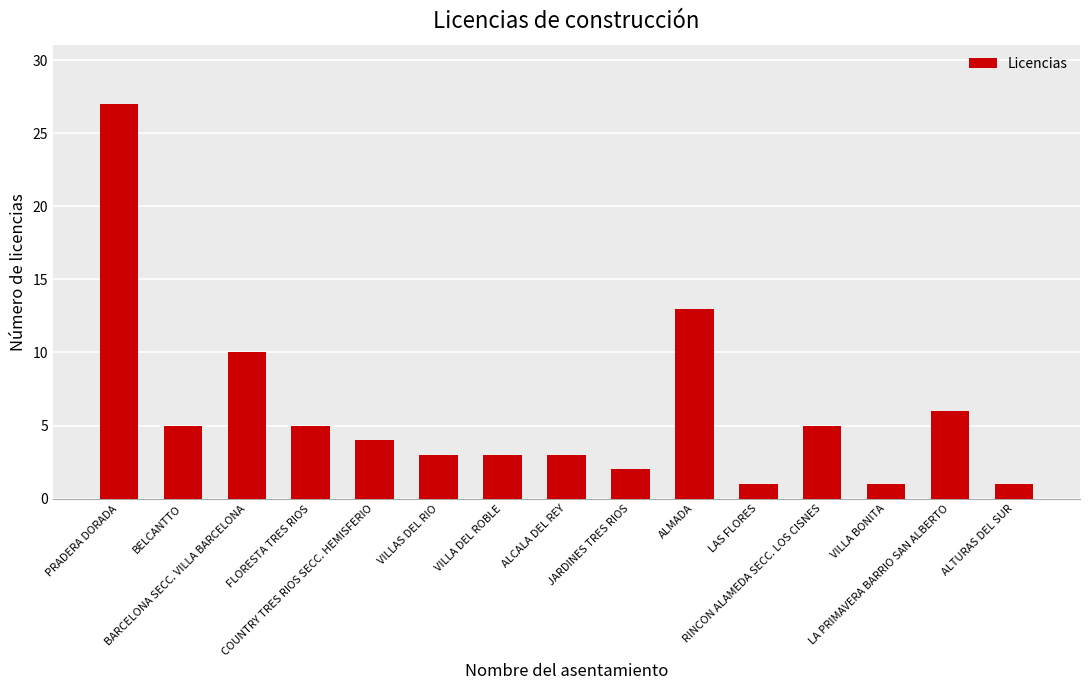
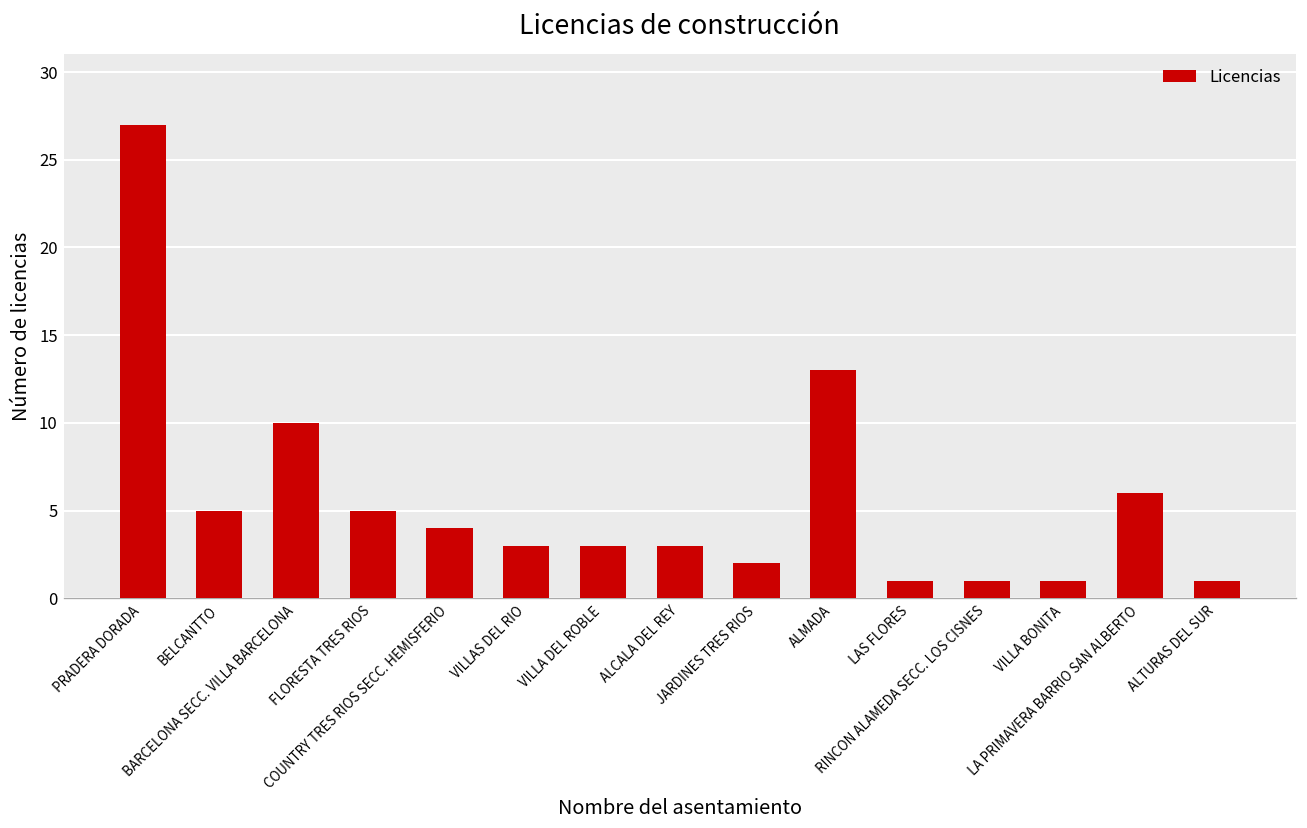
  {
    "PRADERA DORADA": 27,
    "BELCANTTO": 5,
    "BARCELONA SECC. VILLA BARCELONA": 10,
    "FLORESTA TRES RIOS": 5,
    "COUNTRY TRES RIOS SECC. HEMISFERIO": 4,
    "VILLAS DEL RIO": 3,
    "VILLA DEL ROBLE": 3,
    "ALCALA DEL REY": 3,
    "JARDINES TRES RIOS": 2,
    "ALMADA": 13,
    "LAS FLORES": 1,
-   "RINCON ALAMEDA SECC. LOS CISNES": 5,
+   "RINCON ALAMEDA SECC. LOS CISNES": 1,
    "VILLA BONITA": 1,
    "LA PRIMAVERA BARRIO SAN ALBERTO": 6,
    "ALTURAS DEL SUR": 1
  }
